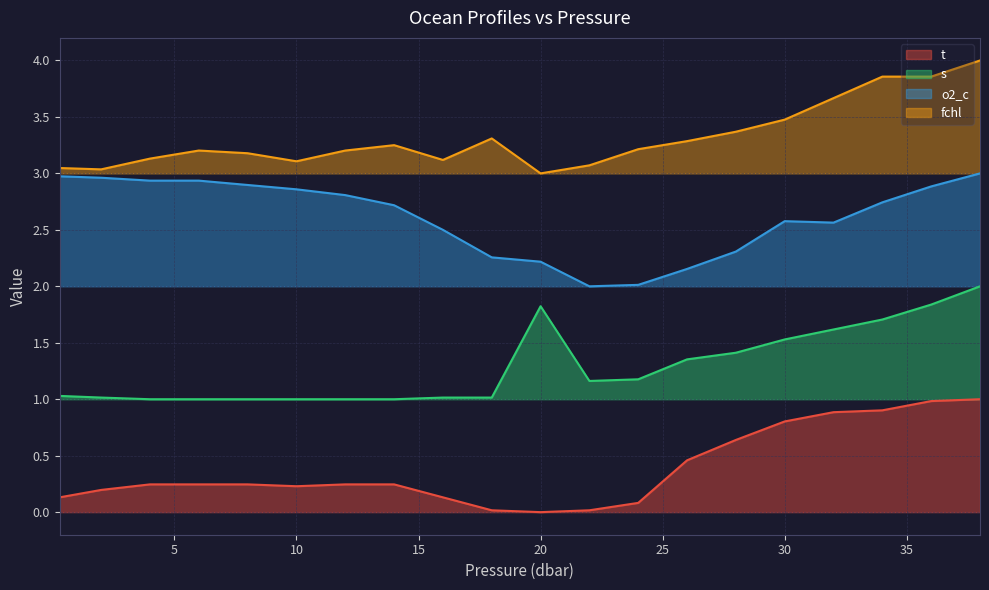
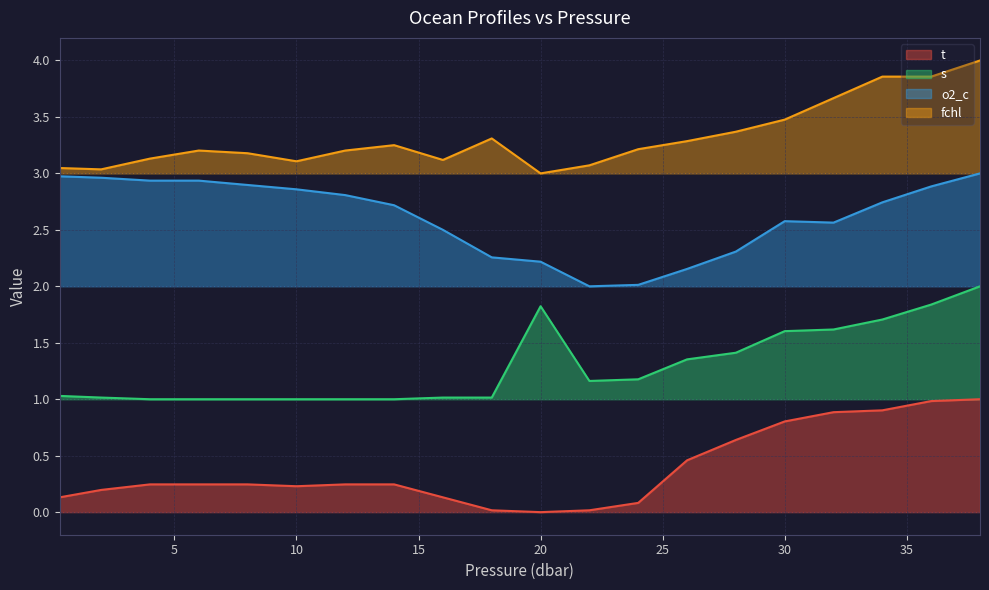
  {
    "t": {
      "10": 0.23,
      "20": 0.00,
      "30": 0.80
    },
    "s": {
      "10": 1.00,
      "20": 1.82,
-     "30": 1.53
+     "30": 1.60
    },
    "o2_c": {
      "10": 2.86,
      "20": 2.22,
      "30": 2.58
    },
    "fchl": {
      "10": 3.11,
      "20": 3.00,
      "30": 3.48
    }
  }
